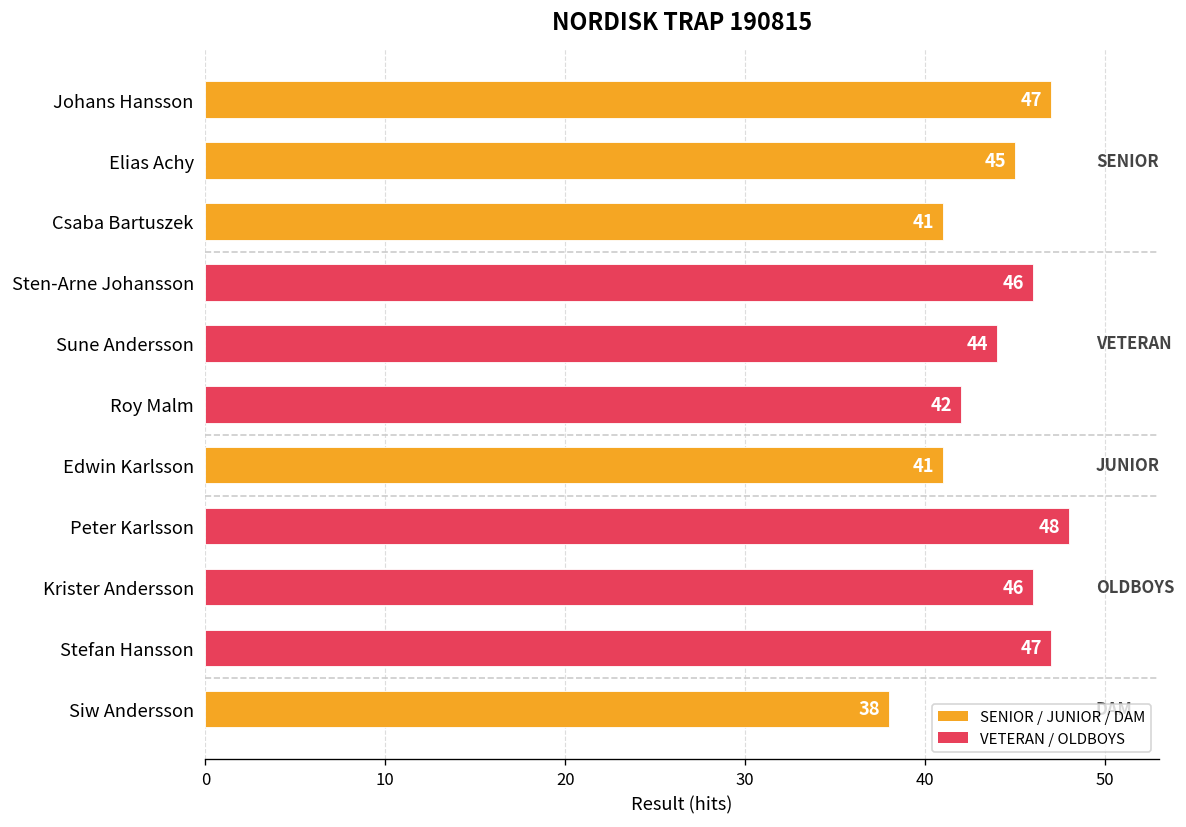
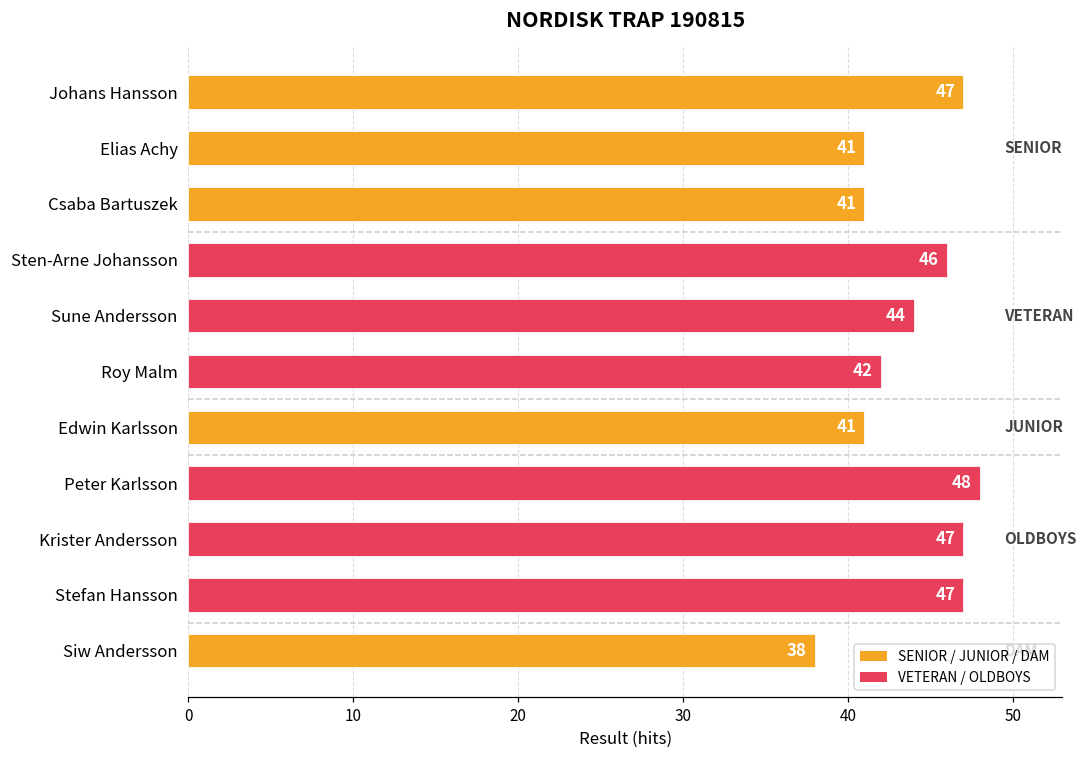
  {
    "Johans Hansson": 47,
-   "Elias Achy": 45,
+   "Elias Achy": 41,
    "Csaba Bartuszek": 41,
    "Sten-Arne Johansson": 46,
    "Sune Andersson": 44,
    "Roy Malm": 42,
    "Edwin Karlsson": 41,
    "Peter Karlsson": 48,
-   "Krister Andersson": 46,
+   "Krister Andersson": 47,
    "Stefan Hansson": 47,
    "Siw Andersson": 38
  }
